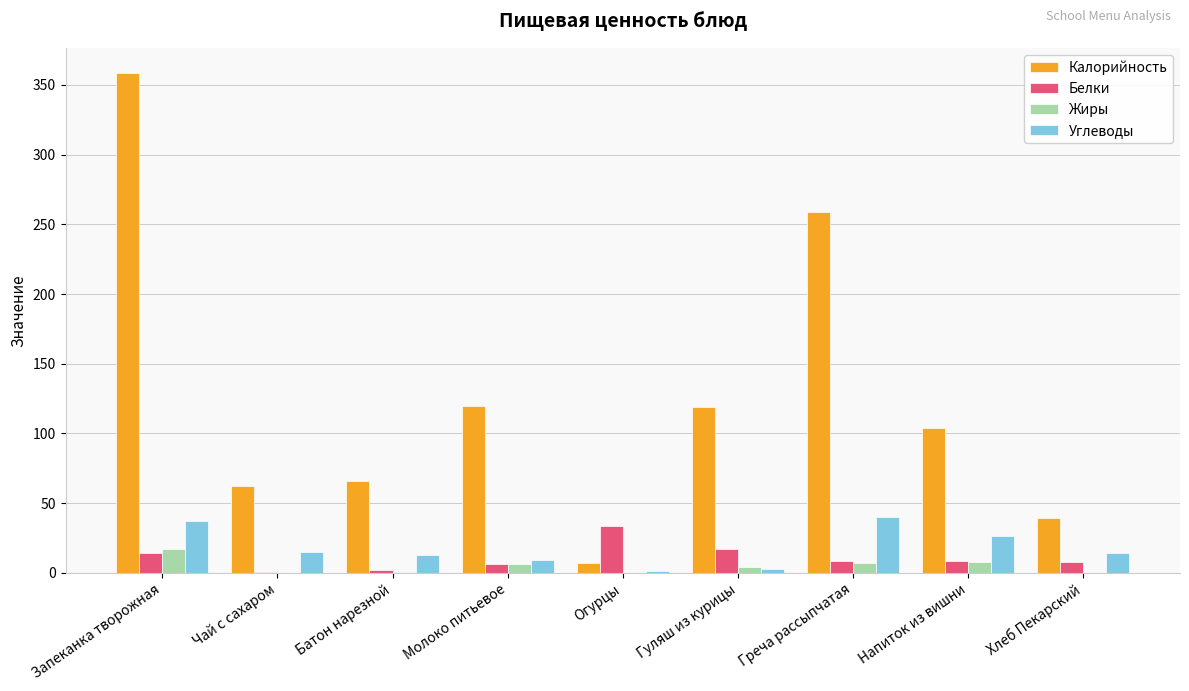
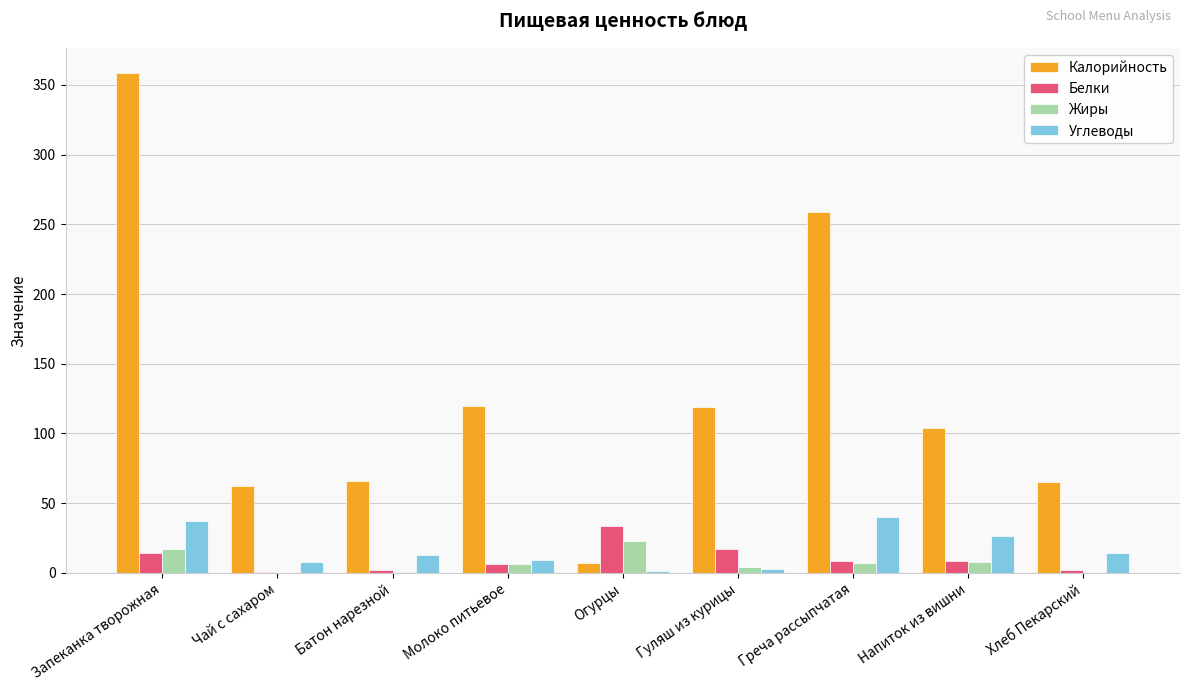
  {
    "Калорийность": {
      "Запеканка творожная": 359,
      "Чай с сахаром": 63,
      "Батон нарезной": 66,
      "Молоко питьевое": 120,
      "Огурцы": 7,
      "Гуляш из курицы": 119,
      "Греча рассыпчатая": 259,
      "Напиток из вишни": 104,
-     "Хлеб Пекарский": 39
+     "Хлеб Пекарский": 65
    },
    "Белки": {
      "Запеканка творожная": 14,
      "Батон нарезной": 2,
      "Молоко питьевое": 6,
      "Огурцы": 34,
      "Гуляш из курицы": 17,
      "Греча рассыпчатая": 9,
      "Напиток из вишни": 8,
-     "Хлеб Пекарский": 8
+     "Хлеб Пекарский": 2
    },
    "Жиры": {
      "Запеканка творожная": 17,
      "Чай с сахаром": 0,
      "Молоко питьевое": 6,
-     "Огурцы": 0,
+     "Огурцы": 23,
      "Гуляш из курицы": 4,
      "Греча рассыпчатая": 7,
      "Напиток из вишни": 8
    },
    "Углеводы": {
      "Запеканка творожная": 37,
-     "Чай с сахаром": 15,
+     "Чай с сахаром": 8,
      "Батон нарезной": 13,
      "Молоко питьевое": 9,
      "Гуляш из курицы": 3,
      "Греча рассыпчатая": 40,
      "Напиток из вишни": 26,
      "Хлеб Пекарский": 14
    }
  }
